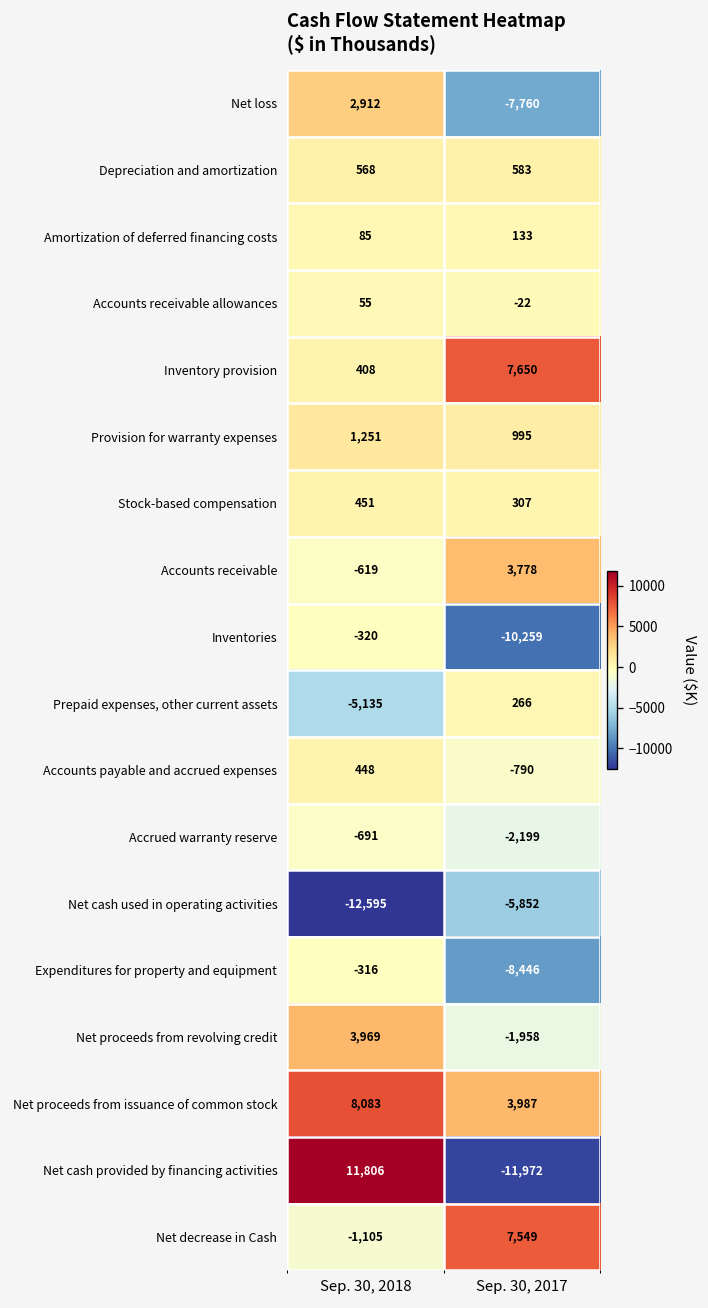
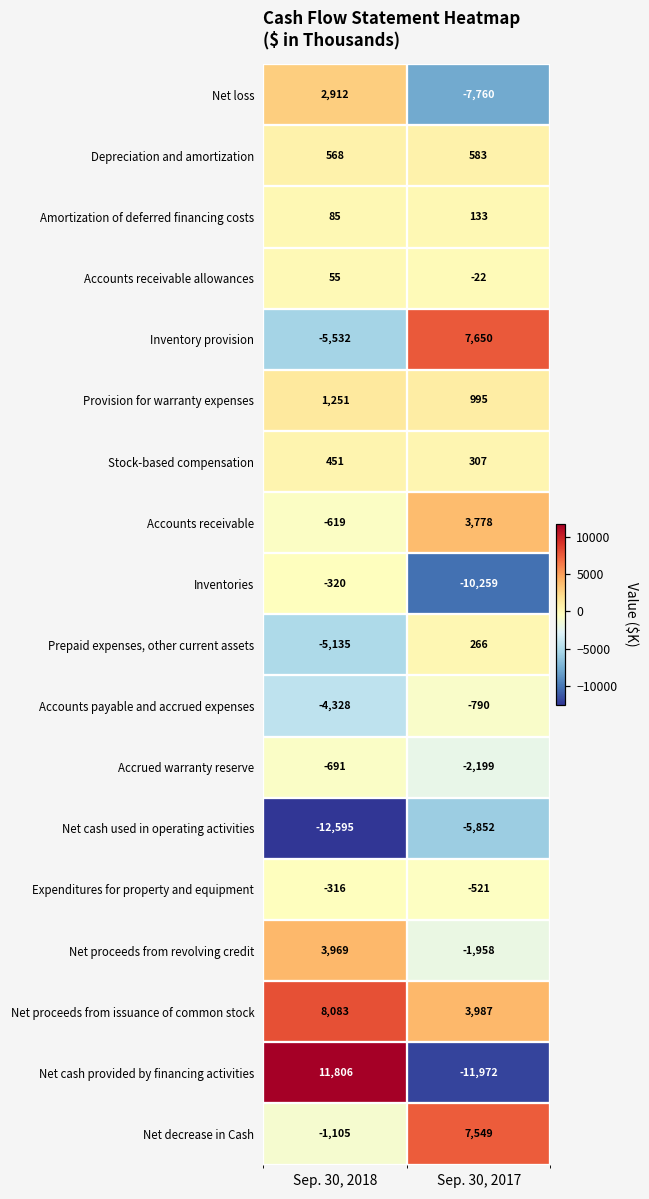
  {
    "Net loss": {
      "Sep. 30, 2018": "2,912",
      "Sep. 30, 2017": "-7,760"
    },
    "Depreciation and amortization": {
      "Sep. 30, 2018": "568",
      "Sep. 30, 2017": "583"
    },
    "Amortization of deferred financing costs": {
      "Sep. 30, 2018": "85",
      "Sep. 30, 2017": "133"
    },
    "Accounts receivable allowances": {
      "Sep. 30, 2018": "55",
      "Sep. 30, 2017": "-22"
    },
    "Inventory provision": {
-     "Sep. 30, 2018": "408",
+     "Sep. 30, 2018": "-5,532",
      "Sep. 30, 2017": "7,650"
    },
    "Provision for warranty expenses": {
      "Sep. 30, 2018": "1,251",
      "Sep. 30, 2017": "995"
    },
    "Stock-based compensation": {
      "Sep. 30, 2018": "451",
      "Sep. 30, 2017": "307"
    },
    "Accounts receivable": {
      "Sep. 30, 2018": "-619",
      "Sep. 30, 2017": "3,778"
    },
    "Inventories": {
      "Sep. 30, 2018": "-320",
      "Sep. 30, 2017": "-10,259"
    },
    "Prepaid expenses, other current assets": {
      "Sep. 30, 2018": "-5,135",
      "Sep. 30, 2017": "266"
    },
    "Accounts payable and accrued expenses": {
-     "Sep. 30, 2018": "448",
+     "Sep. 30, 2018": "-4,328",
      "Sep. 30, 2017": "-790"
    },
    "Accrued warranty reserve": {
      "Sep. 30, 2018": "-691",
      "Sep. 30, 2017": "-2,199"
    },
    "Net cash used in operating activities": {
      "Sep. 30, 2018": "-12,595",
      "Sep. 30, 2017": "-5,852"
    },
    "Expenditures for property and equipment": {
      "Sep. 30, 2018": "-316",
-     "Sep. 30, 2017": "-8,446"
+     "Sep. 30, 2017": "-521"
    },
    "Net proceeds from revolving credit": {
      "Sep. 30, 2018": "3,969",
      "Sep. 30, 2017": "-1,958"
    },
    "Net proceeds from issuance of common stock": {
      "Sep. 30, 2018": "8,083",
      "Sep. 30, 2017": "3,987"
    },
    "Net cash provided by financing activities": {
      "Sep. 30, 2018": "11,806",
      "Sep. 30, 2017": "-11,972"
    },
    "Net decrease in Cash": {
      "Sep. 30, 2018": "-1,105",
      "Sep. 30, 2017": "7,549"
    }
  }
